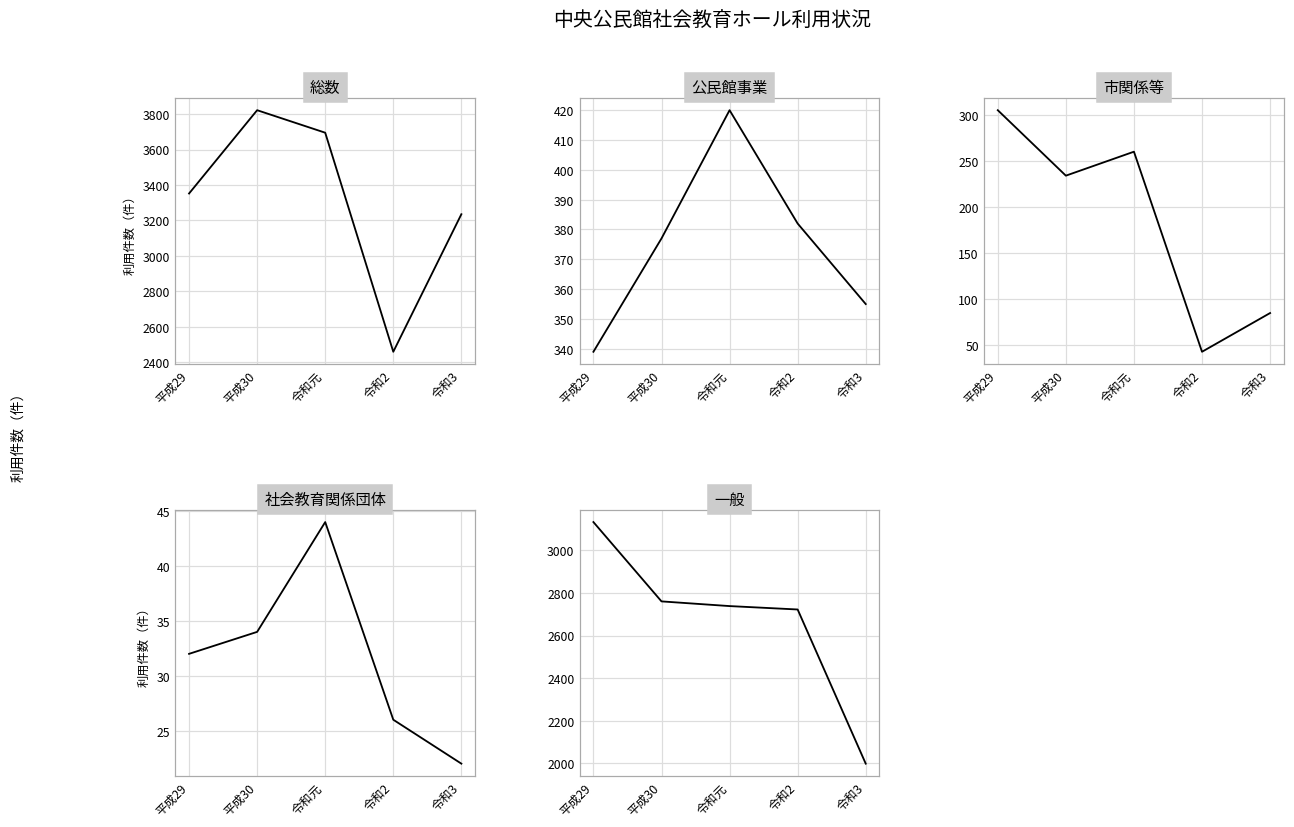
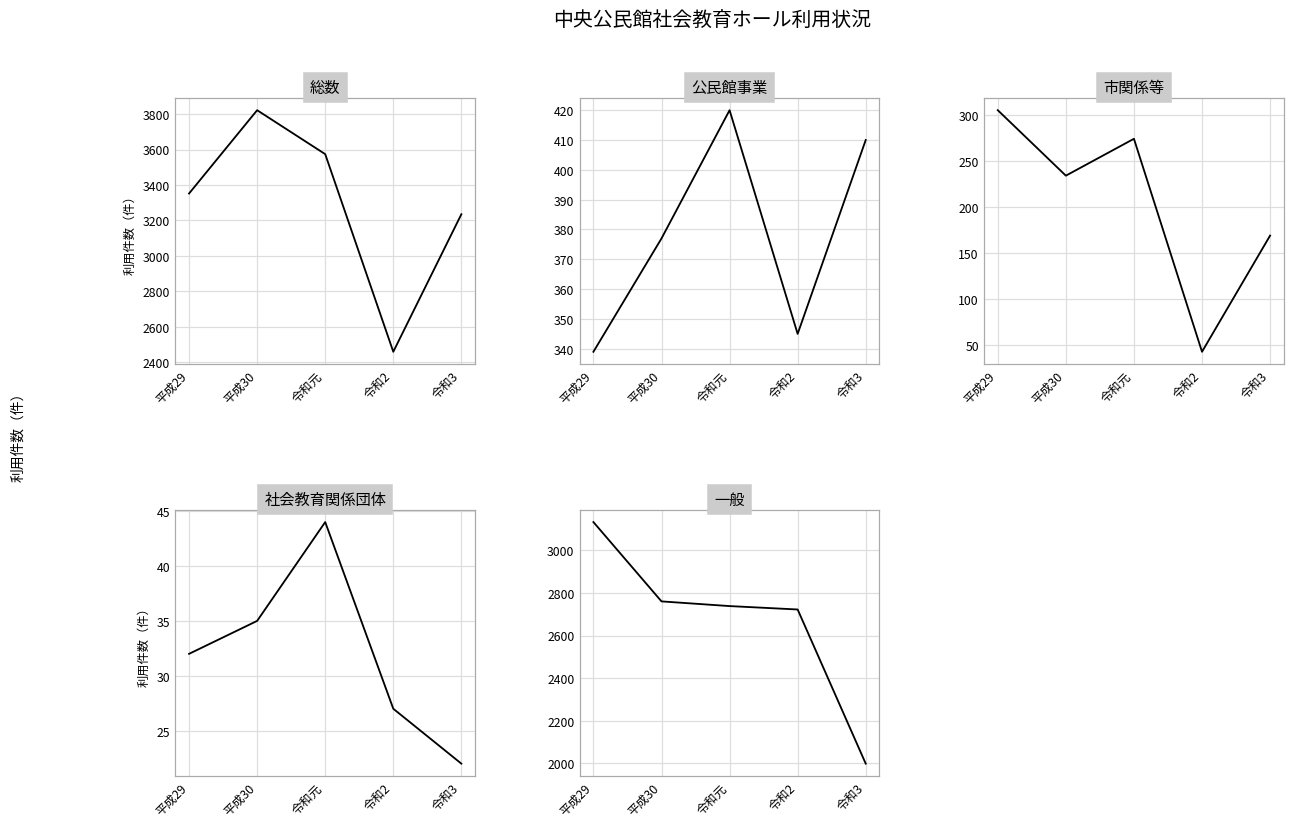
  {
    "総数": {
      "平成29": 3350,
      "平成30": 3820,
-     "令和元": 3700,
+     "令和元": 3570,
      "令和2": 2460,
      "令和3": 3240
    },
    "公民館事業": {
      "平成29": 339,
      "平成30": 377,
      "令和元": 420,
-     "令和2": 382,
-     "令和3": 355
+     "令和2": 345,
+     "令和3": 410
    },
    "市関係等": {
      "平成29": 310,
      "平成30": 230,
-     "令和元": 260,
+     "令和元": 270,
      "令和2": 40,
-     "令和3": 90
+     "令和3": 170
    },
    "社会教育関係団体": {
      "平成29": 32,
-     "平成30": 34,
+     "平成30": 35,
      "令和元": 44,
-     "令和2": 26,
+     "令和2": 27,
      "令和3": 22
    },
    "一般": {
      "平成29": 3130,
      "平成30": 2760,
      "令和元": 2740,
      "令和2": 2720,
      "令和3": 2000
    }
  }
